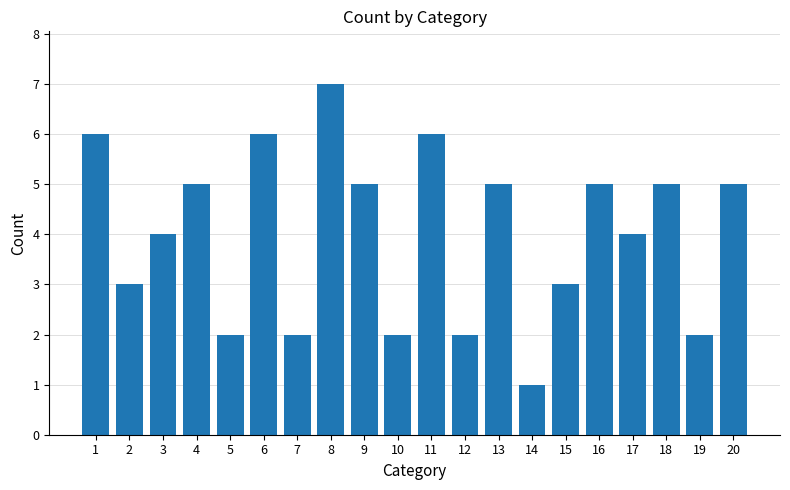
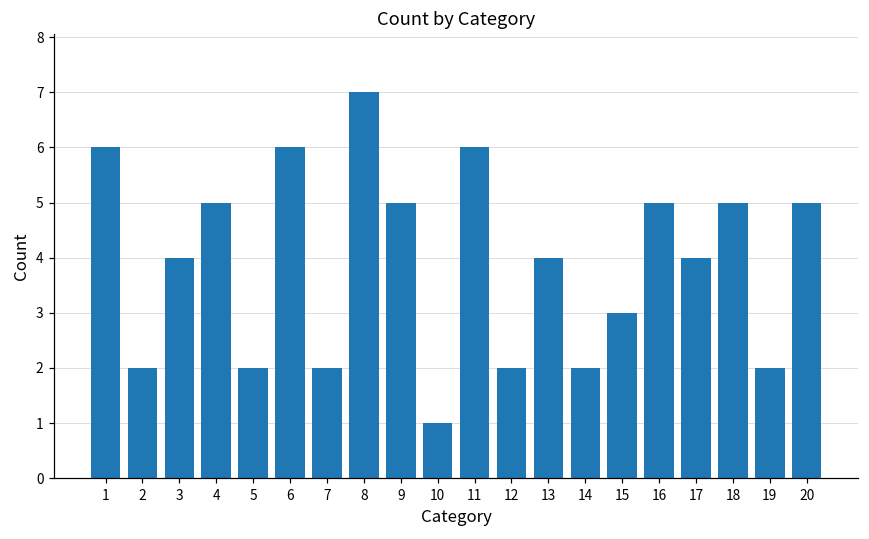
  {
    "1": 6,
-   "2": 3,
+   "2": 2,
    "3": 4,
    "4": 5,
    "5": 2,
    "6": 6,
    "7": 2,
    "8": 7,
    "9": 5,
-   "10": 2,
+   "10": 1,
    "11": 6,
    "12": 2,
-   "13": 5,
-   "14": 1,
+   "13": 4,
+   "14": 2,
    "15": 3,
    "16": 5,
    "17": 4,
    "18": 5,
    "19": 2,
    "20": 5
  }
